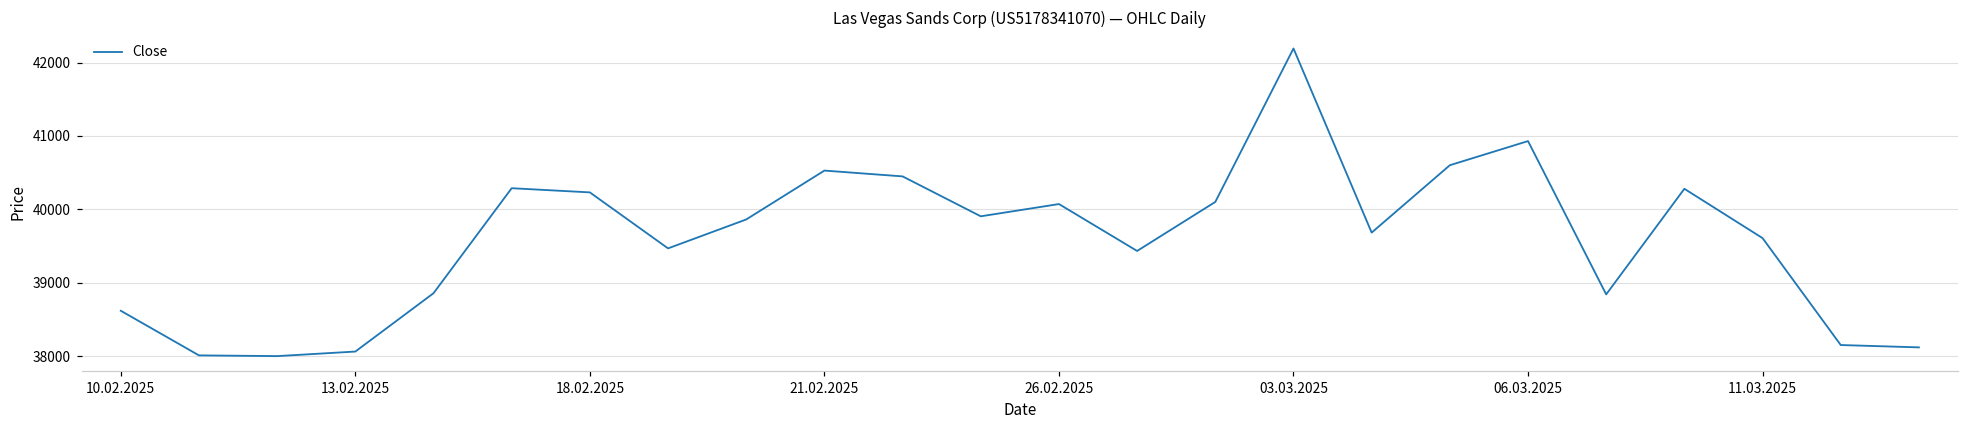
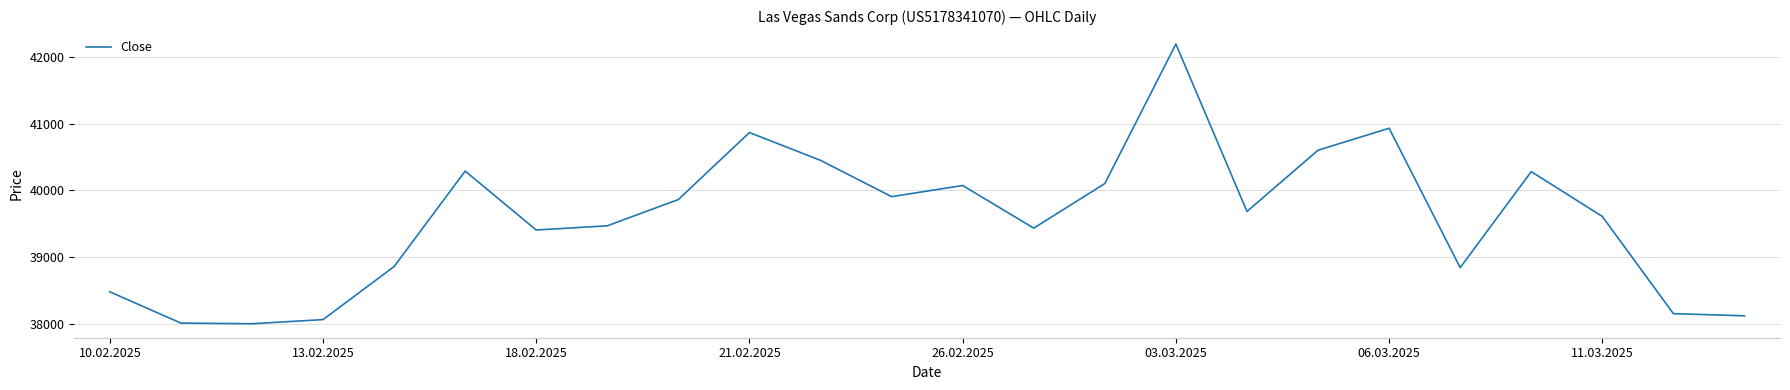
  {
-   "10.02.2025": 38600,
+   "10.02.2025": 38500,
    "13.02.2025": 38100,
-   "18.02.2025": 40200,
-   "21.02.2025": 40500,
+   "18.02.2025": 39400,
+   "21.02.2025": 40900,
    "26.02.2025": 40100,
    "03.03.2025": 42200,
    "06.03.2025": 40900,
    "11.03.2025": 39600
  }
